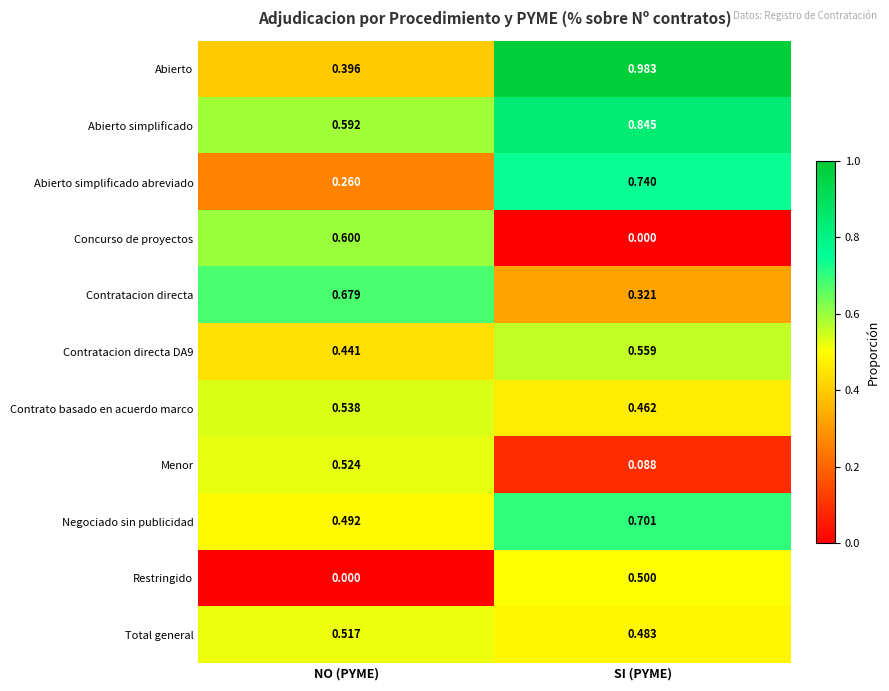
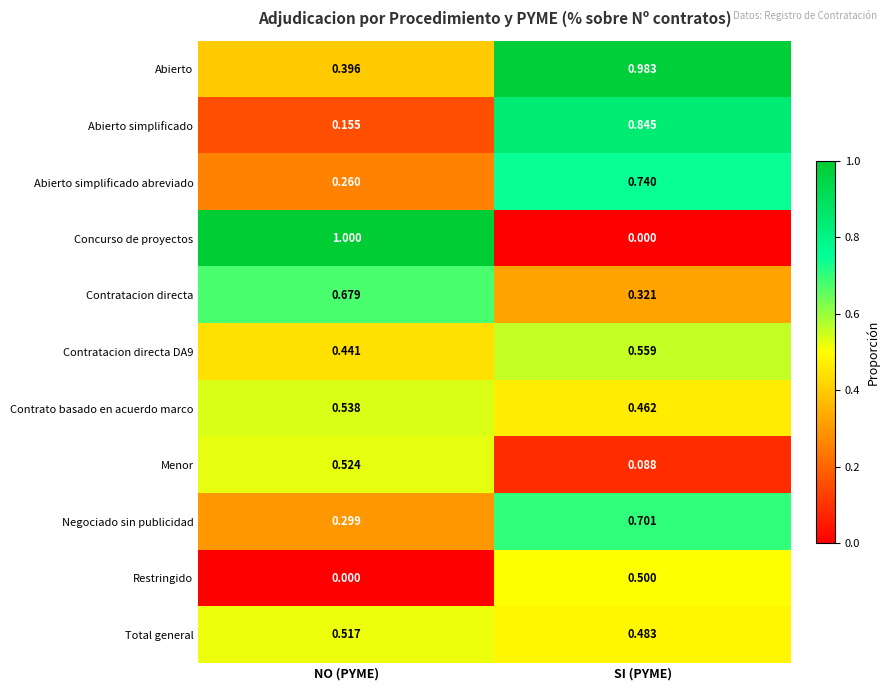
  {
    "Abierto": {
      "NO (PYME)": 0.396,
      "SI (PYME)": 0.983
    },
    "Abierto simplificado": {
-     "NO (PYME)": 0.592,
+     "NO (PYME)": 0.155,
      "SI (PYME)": 0.845
    },
    "Abierto simplificado abreviado": {
      "NO (PYME)": 0.260,
      "SI (PYME)": 0.740
    },
    "Concurso de proyectos": {
-     "NO (PYME)": 0.600,
+     "NO (PYME)": 1.000,
      "SI (PYME)": 0.000
    },
    "Contratacion directa": {
      "NO (PYME)": 0.679,
      "SI (PYME)": 0.321
    },
    "Contratacion directa DA9": {
      "NO (PYME)": 0.441,
      "SI (PYME)": 0.559
    },
    "Contrato basado en acuerdo marco": {
      "NO (PYME)": 0.538,
      "SI (PYME)": 0.462
    },
    "Menor": {
      "NO (PYME)": 0.524,
      "SI (PYME)": 0.088
    },
    "Negociado sin publicidad": {
-     "NO (PYME)": 0.492,
+     "NO (PYME)": 0.299,
      "SI (PYME)": 0.701
    },
    "Restringido": {
      "NO (PYME)": 0.000,
      "SI (PYME)": 0.500
    },
    "Total general": {
      "NO (PYME)": 0.517,
      "SI (PYME)": 0.483
    }
  }
